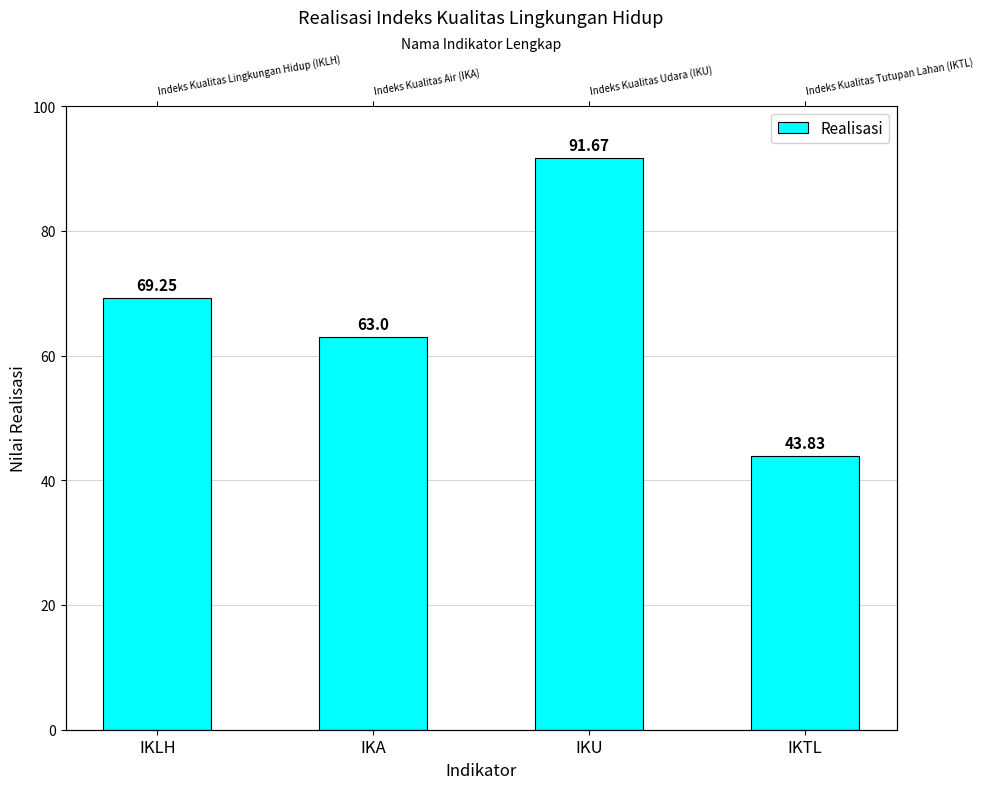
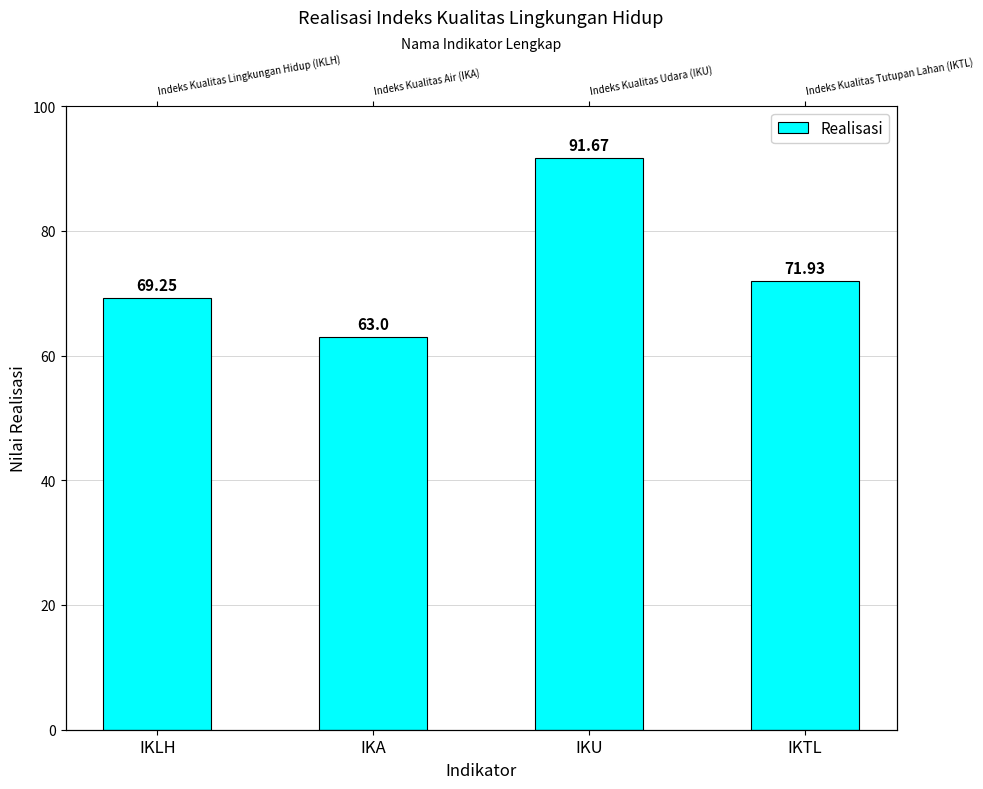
  {
    "IKLH": 69.25,
    "IKA": 63.0,
    "IKU": 91.67,
-   "IKTL": 43.83
+   "IKTL": 71.93
  }
